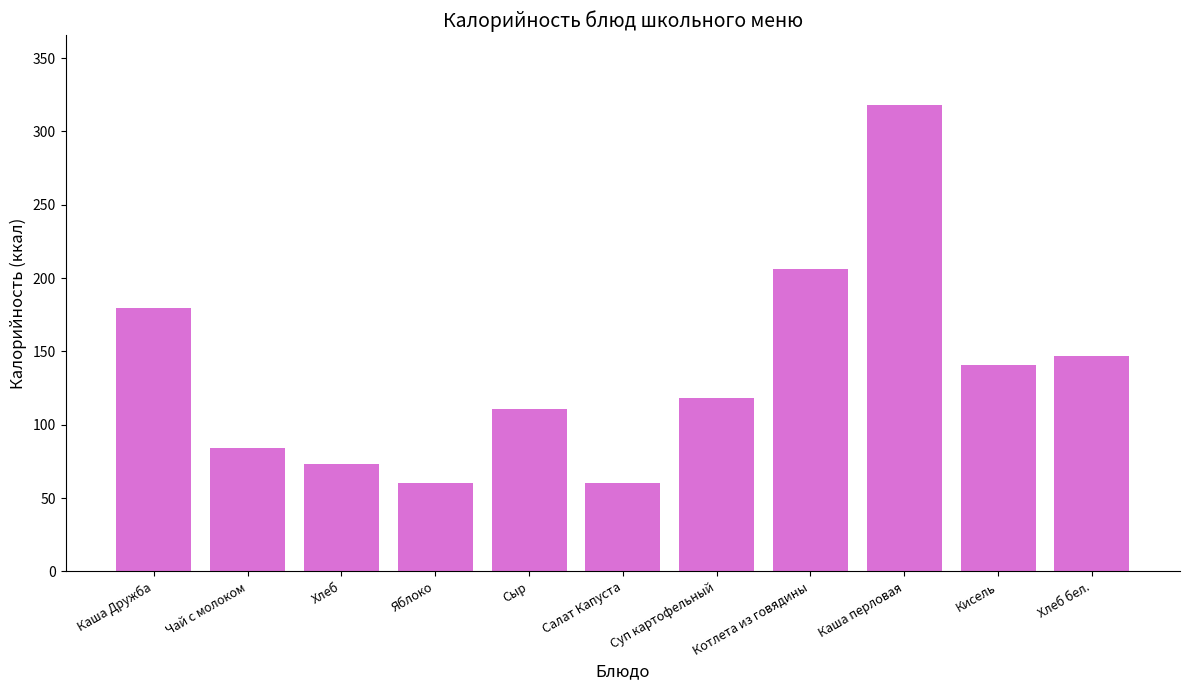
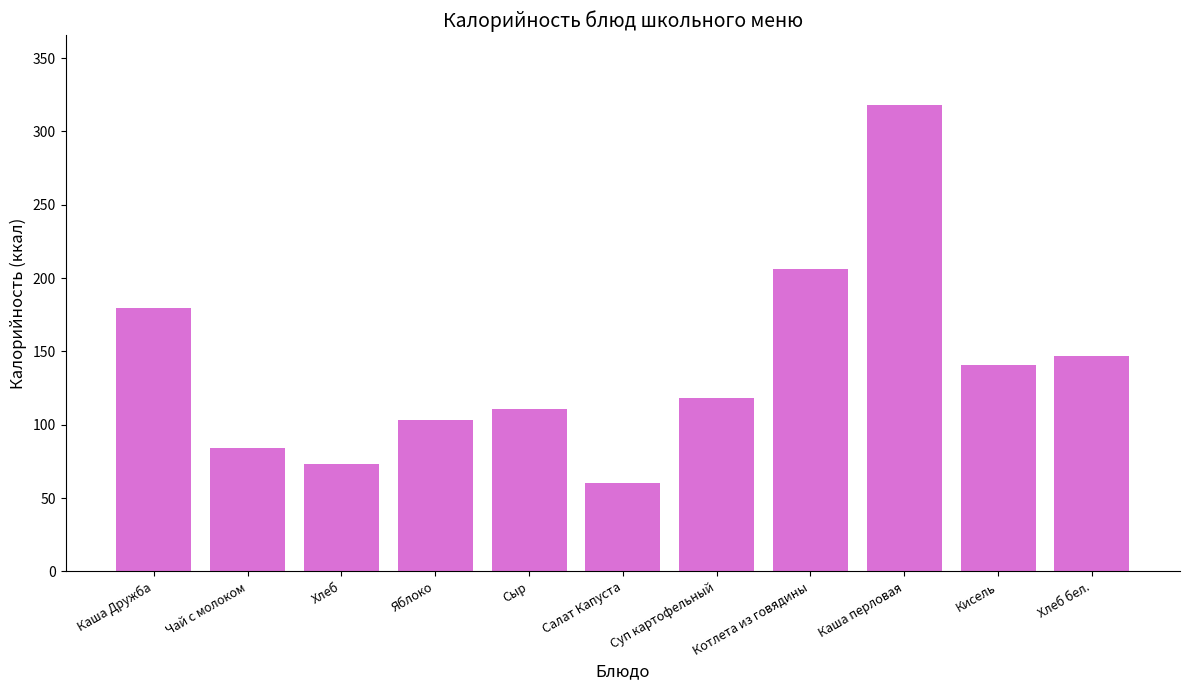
  {
    "Каша Дружба": 180,
    "Чай с молоком": 84,
    "Хлеб": 74,
-   "Яблоко": 61,
+   "Яблоко": 103,
    "Сыр": 111,
    "Салат Капуста": 60,
    "Суп картофельный": 118,
    "Котлета из говядины": 206,
    "Каша перловая": 318,
    "Кисель": 141,
    "Хлеб бел.": 147
  }
